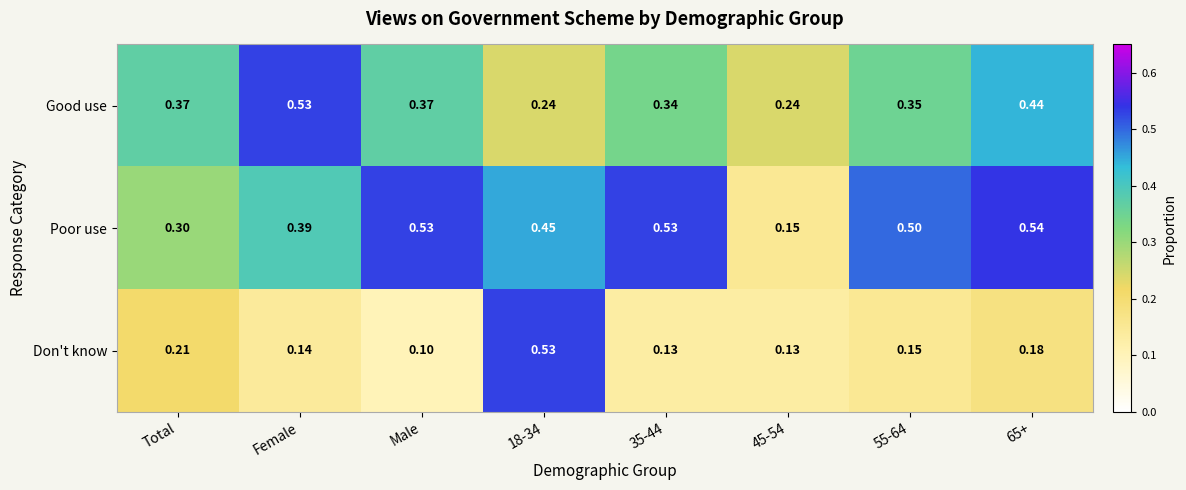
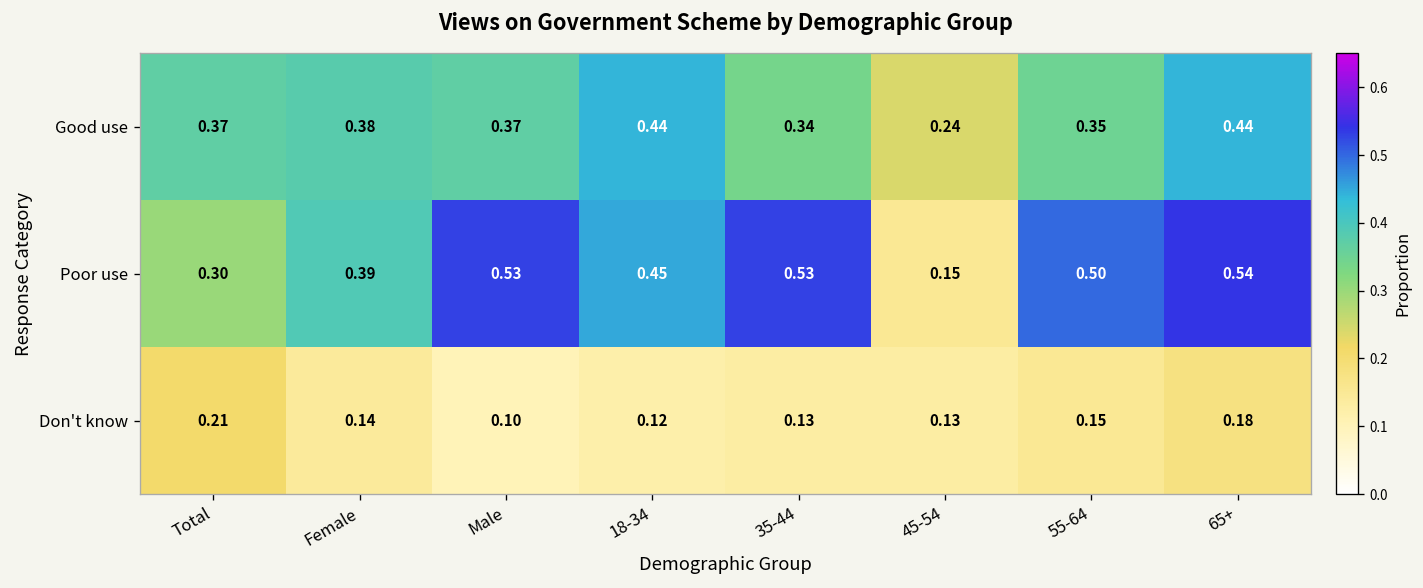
  {
    "Good use": {
      "Total": 0.37,
-     "Female": 0.53,
+     "Female": 0.38,
      "Male": 0.37,
-     "18-34": 0.24,
+     "18-34": 0.44,
      "35-44": 0.34,
      "45-54": 0.24,
      "55-64": 0.35,
      "65+": 0.44
    },
    "Poor use": {
      "Total": 0.30,
      "Female": 0.39,
      "Male": 0.53,
      "18-34": 0.45,
      "35-44": 0.53,
      "45-54": 0.15,
      "55-64": 0.50,
      "65+": 0.54
    },
    "Don't know": {
      "Total": 0.21,
      "Female": 0.14,
      "Male": 0.10,
-     "18-34": 0.53,
+     "18-34": 0.12,
      "35-44": 0.13,
      "45-54": 0.13,
      "55-64": 0.15,
      "65+": 0.18
    }
  }
